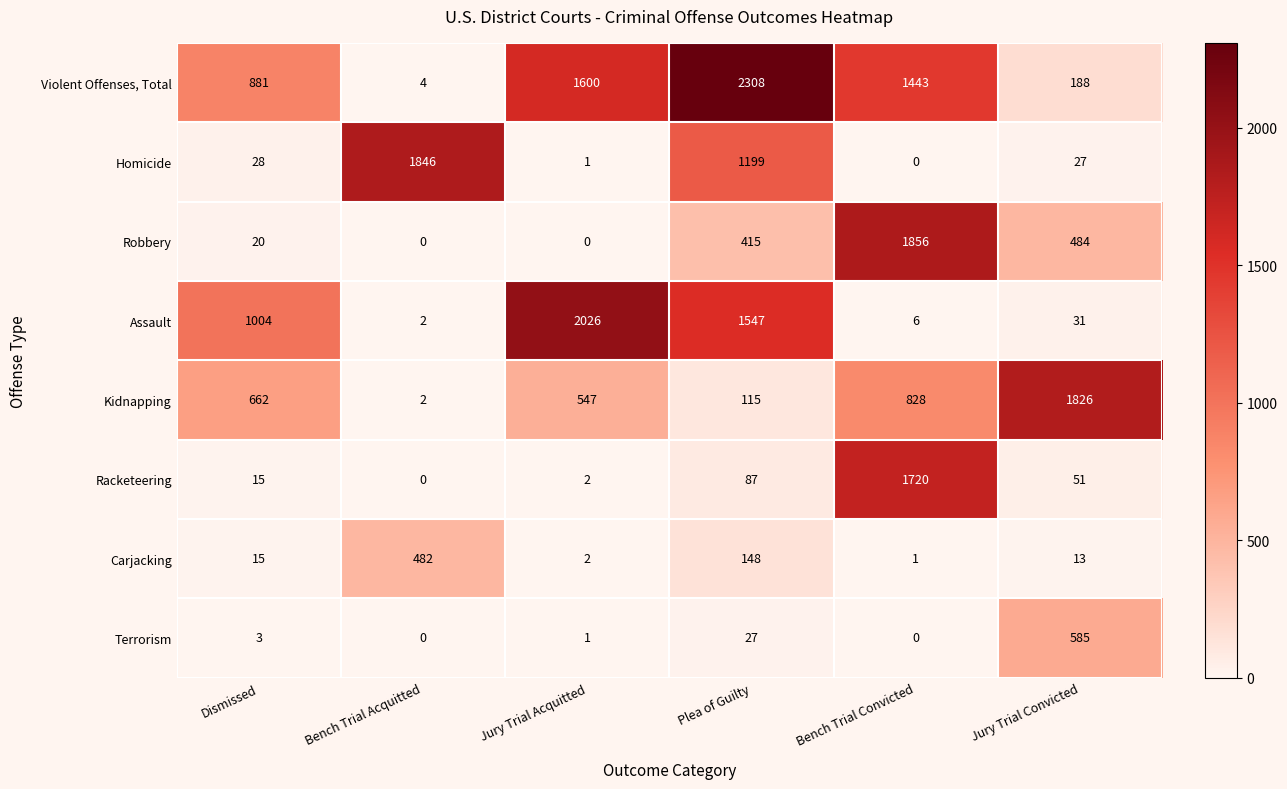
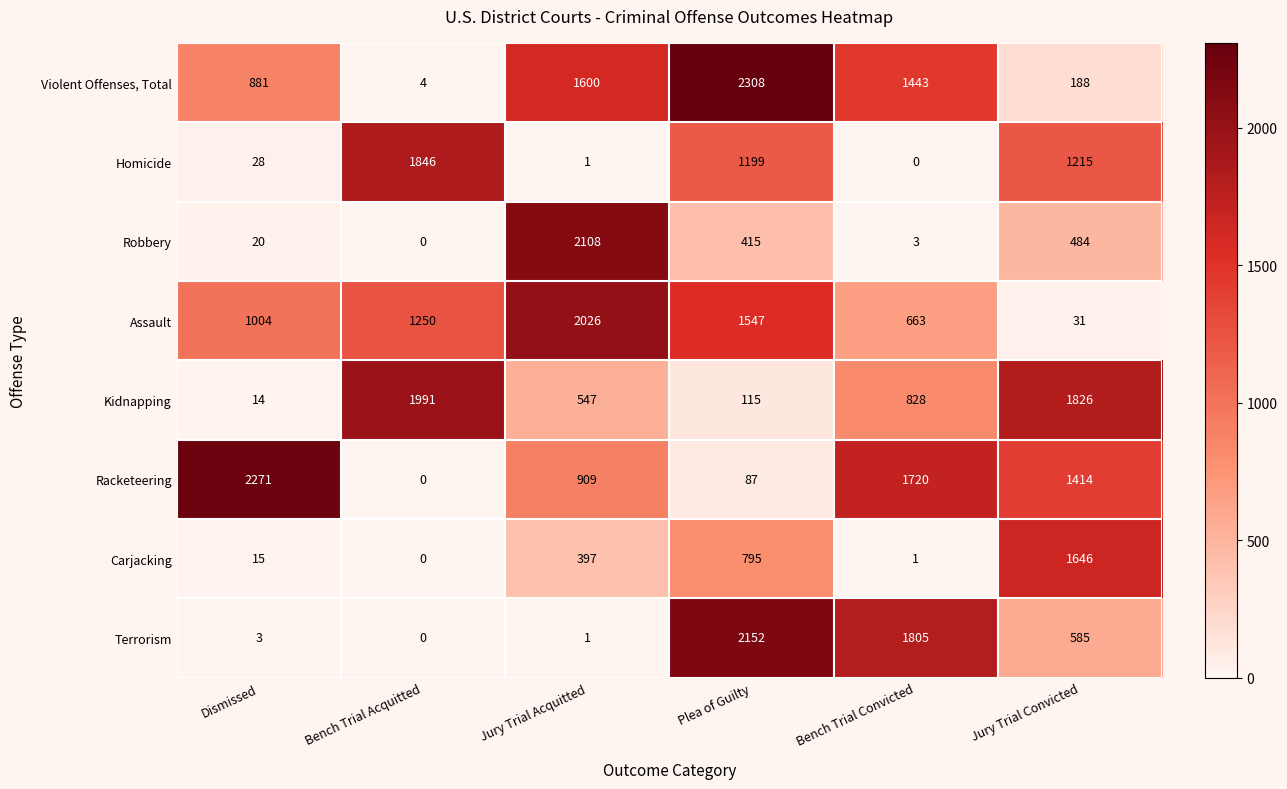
  {
    "Violent Offenses, Total": {
      "Dismissed": 881,
      "Bench Trial Acquitted": 4,
      "Jury Trial Acquitted": 1600,
      "Plea of Guilty": 2308,
      "Bench Trial Convicted": 1443,
      "Jury Trial Convicted": 188
    },
    "Homicide": {
      "Dismissed": 28,
      "Bench Trial Acquitted": 1846,
      "Jury Trial Acquitted": 1,
      "Plea of Guilty": 1199,
      "Bench Trial Convicted": 0,
-     "Jury Trial Convicted": 27
+     "Jury Trial Convicted": 1215
    },
    "Robbery": {
      "Dismissed": 20,
      "Bench Trial Acquitted": 0,
-     "Jury Trial Acquitted": 0,
+     "Jury Trial Acquitted": 2108,
      "Plea of Guilty": 415,
-     "Bench Trial Convicted": 1856,
+     "Bench Trial Convicted": 3,
      "Jury Trial Convicted": 484
    },
    "Assault": {
      "Dismissed": 1004,
-     "Bench Trial Acquitted": 2,
+     "Bench Trial Acquitted": 1250,
      "Jury Trial Acquitted": 2026,
      "Plea of Guilty": 1547,
-     "Bench Trial Convicted": 6,
+     "Bench Trial Convicted": 663,
      "Jury Trial Convicted": 31
    },
    "Kidnapping": {
-     "Dismissed": 662,
-     "Bench Trial Acquitted": 2,
+     "Dismissed": 14,
+     "Bench Trial Acquitted": 1991,
      "Jury Trial Acquitted": 547,
      "Plea of Guilty": 115,
      "Bench Trial Convicted": 828,
      "Jury Trial Convicted": 1826
    },
    "Racketeering": {
-     "Dismissed": 15,
+     "Dismissed": 2271,
      "Bench Trial Acquitted": 0,
-     "Jury Trial Acquitted": 2,
+     "Jury Trial Acquitted": 909,
      "Plea of Guilty": 87,
      "Bench Trial Convicted": 1720,
-     "Jury Trial Convicted": 51
+     "Jury Trial Convicted": 1414
    },
    "Carjacking": {
      "Dismissed": 15,
-     "Bench Trial Acquitted": 482,
-     "Jury Trial Acquitted": 2,
-     "Plea of Guilty": 148,
+     "Bench Trial Acquitted": 0,
+     "Jury Trial Acquitted": 397,
+     "Plea of Guilty": 795,
      "Bench Trial Convicted": 1,
-     "Jury Trial Convicted": 13
+     "Jury Trial Convicted": 1646
    },
    "Terrorism": {
      "Dismissed": 3,
      "Bench Trial Acquitted": 0,
      "Jury Trial Acquitted": 1,
-     "Plea of Guilty": 27,
-     "Bench Trial Convicted": 0,
+     "Plea of Guilty": 2152,
+     "Bench Trial Convicted": 1805,
      "Jury Trial Convicted": 585
    }
  }
